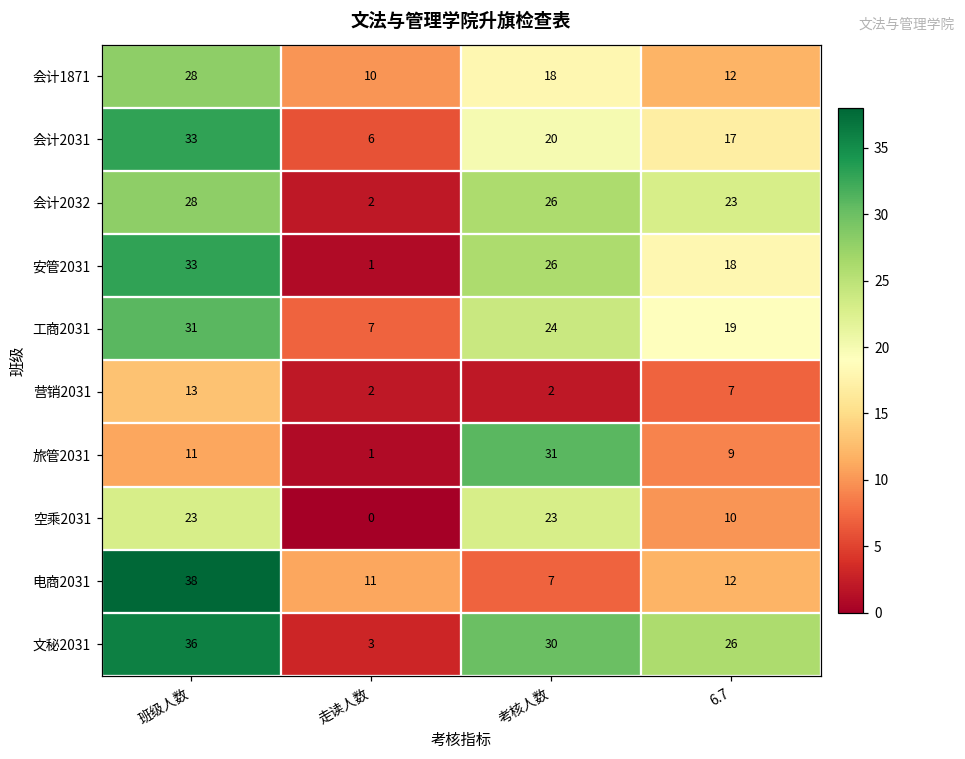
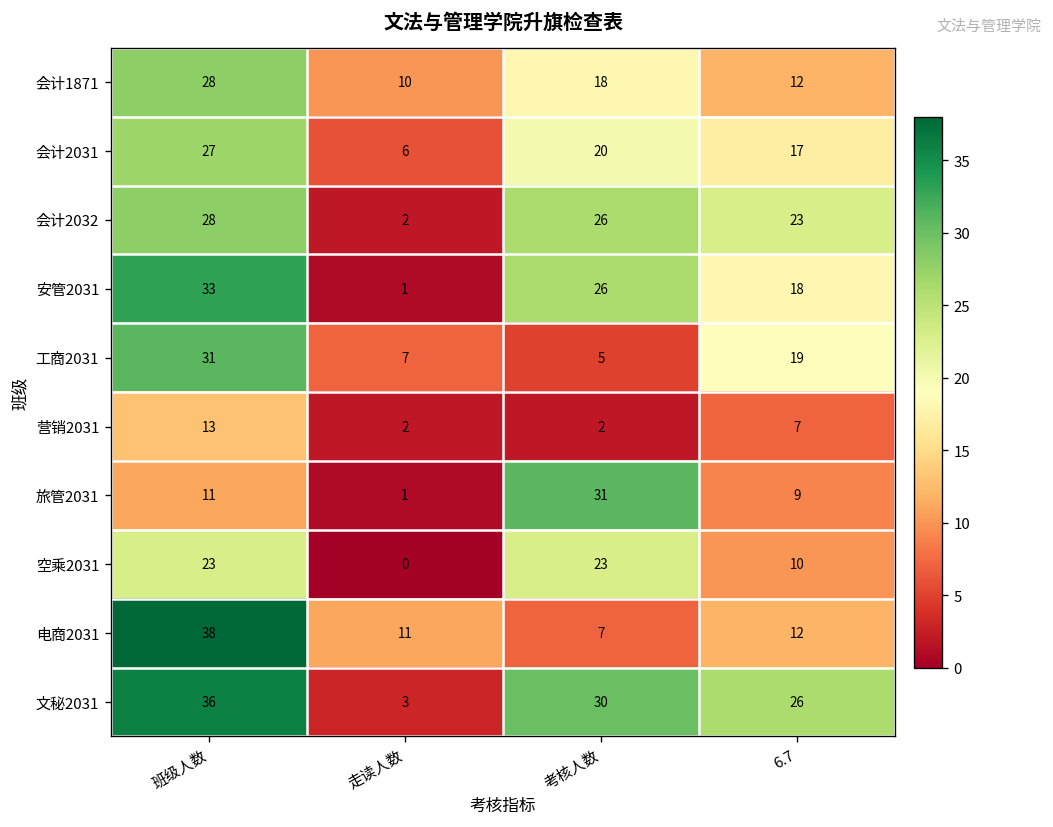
  {
    "会计1871": {
      "班级人数": 28,
      "走读人数": 10,
      "考核人数": 18,
      "6.7": 12
    },
    "会计2031": {
-     "班级人数": 33,
+     "班级人数": 27,
      "走读人数": 6,
      "考核人数": 20,
      "6.7": 17
    },
    "会计2032": {
      "班级人数": 28,
      "走读人数": 2,
      "考核人数": 26,
      "6.7": 23
    },
    "安管2031": {
      "班级人数": 33,
      "走读人数": 1,
      "考核人数": 26,
      "6.7": 18
    },
    "工商2031": {
      "班级人数": 31,
      "走读人数": 7,
-     "考核人数": 24,
+     "考核人数": 5,
      "6.7": 19
    },
    "营销2031": {
      "班级人数": 13,
      "走读人数": 2,
      "考核人数": 2,
      "6.7": 7
    },
    "旅管2031": {
      "班级人数": 11,
      "走读人数": 1,
      "考核人数": 31,
      "6.7": 9
    },
    "空乘2031": {
      "班级人数": 23,
      "走读人数": 0,
      "考核人数": 23,
      "6.7": 10
    },
    "电商2031": {
      "班级人数": 38,
      "走读人数": 11,
      "考核人数": 7,
      "6.7": 12
    },
    "文秘2031": {
      "班级人数": 36,
      "走读人数": 3,
      "考核人数": 30,
      "6.7": 26
    }
  }
